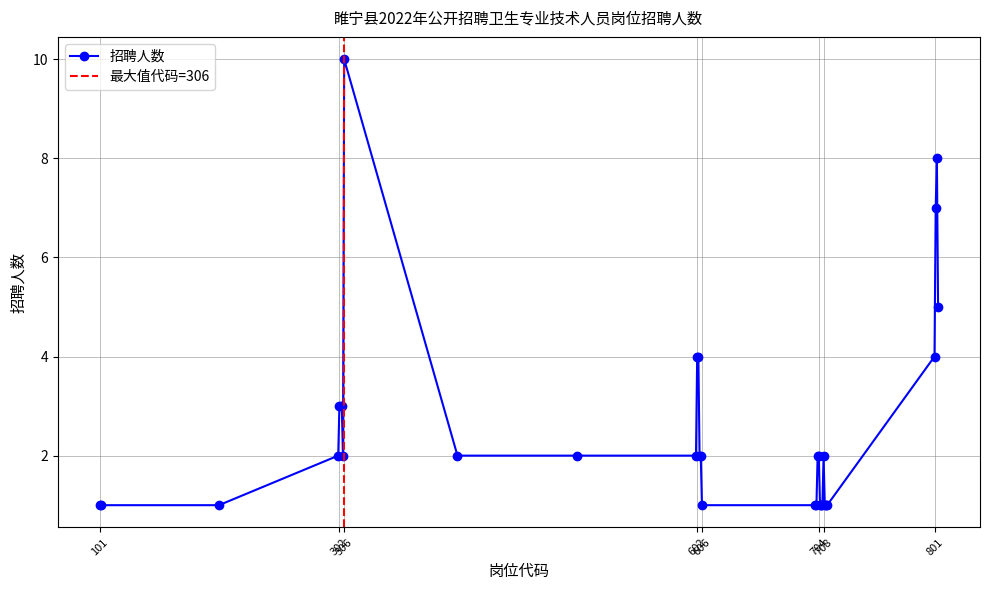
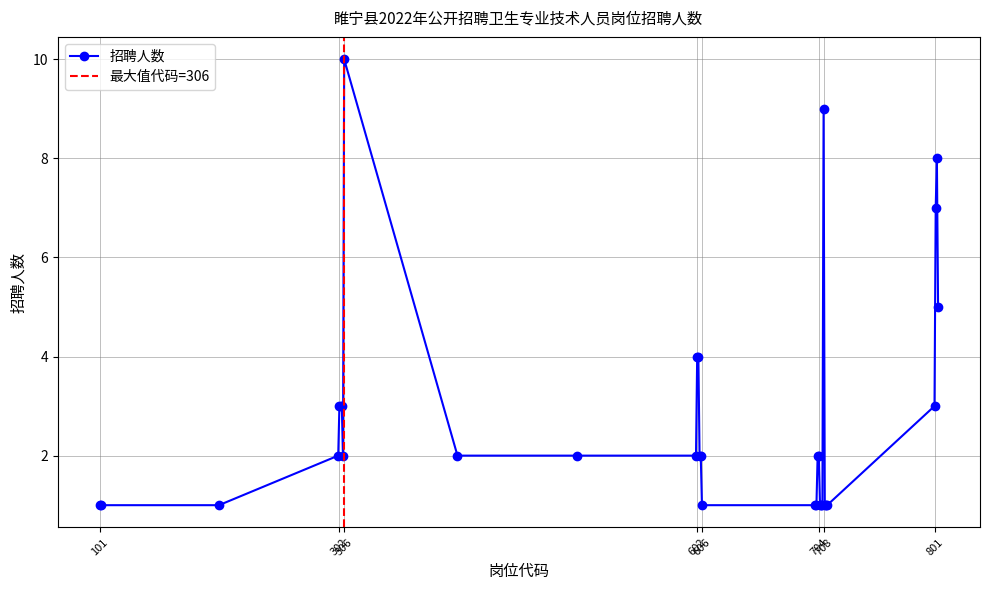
  {
    "101": 1,
    "302": 3,
    "306": 10,
    "602": 4,
    "606": 1,
    "704": 2,
-   "708": 2,
-   "801": 4
+   "708": 9,
+   "801": 3
  }
